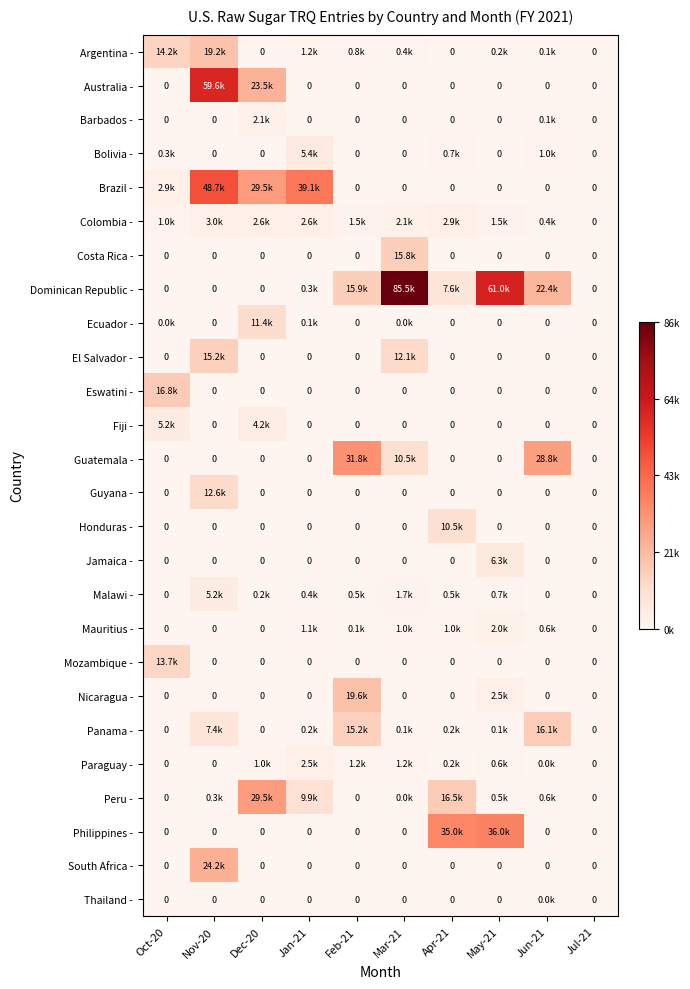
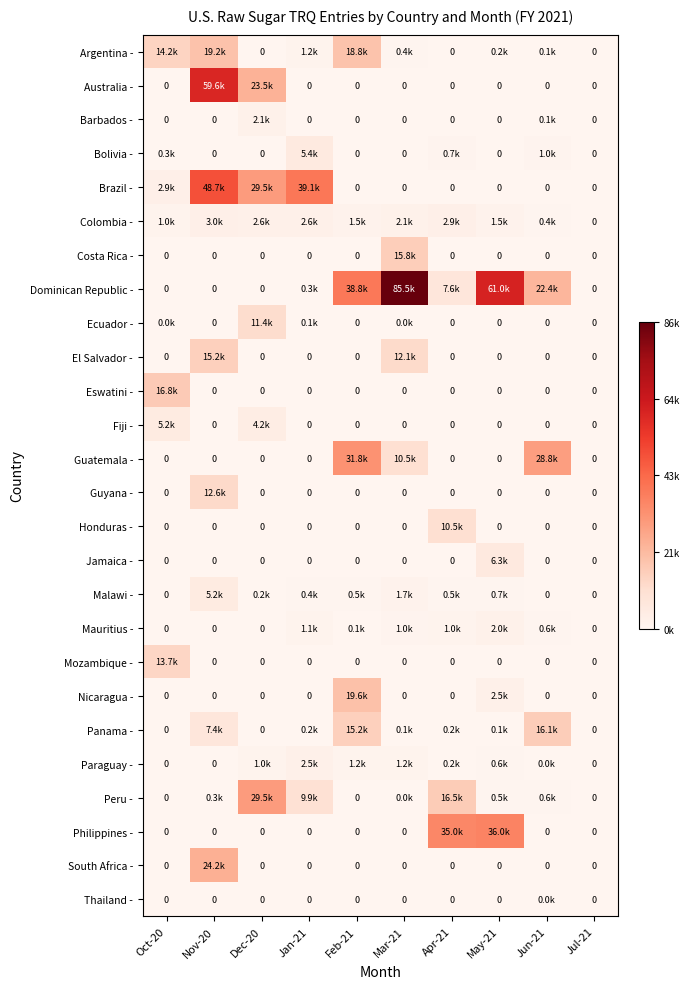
  {
    "Argentina -": {
      "Oct-20": "14.2k",
      "Nov-20": "19.2k",
      "Dec-20": "0",
      "Jan-21": "1.2k",
-     "Feb-21": "0.8k",
+     "Feb-21": "18.8k",
      "Mar-21": "0.4k",
      "Apr-21": "0",
      "May-21": "0.2k",
      "Jun-21": "0.1k",
      "Jul-21": "0"
    },
    "Dominican Republic -": {
      "Oct-20": "0",
      "Nov-20": "0",
      "Dec-20": "0",
      "Jan-21": "0.3k",
-     "Feb-21": "15.9k",
+     "Feb-21": "38.8k",
      "Mar-21": "85.5k",
      "Apr-21": "7.6k",
      "May-21": "61.0k",
      "Jun-21": "22.4k",
      "Jul-21": "0"
    }
  }
